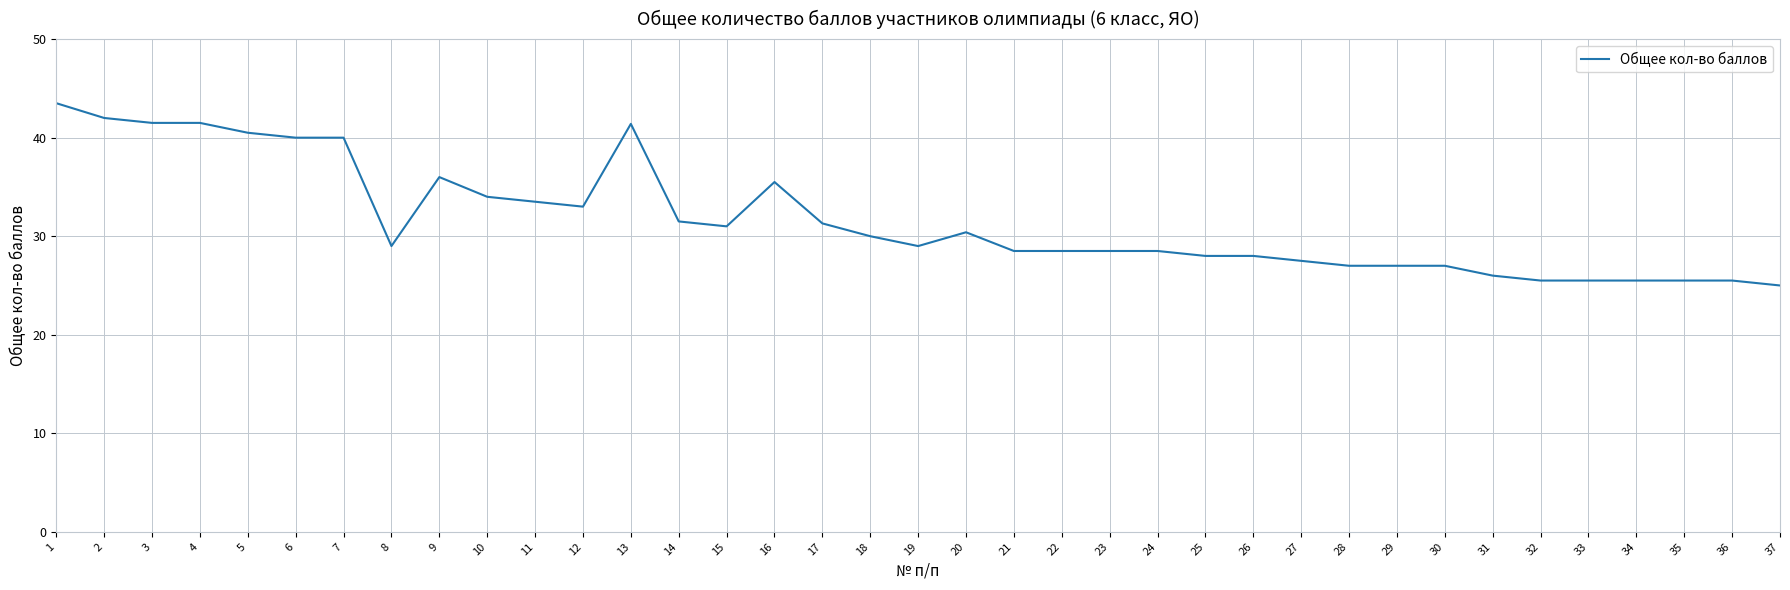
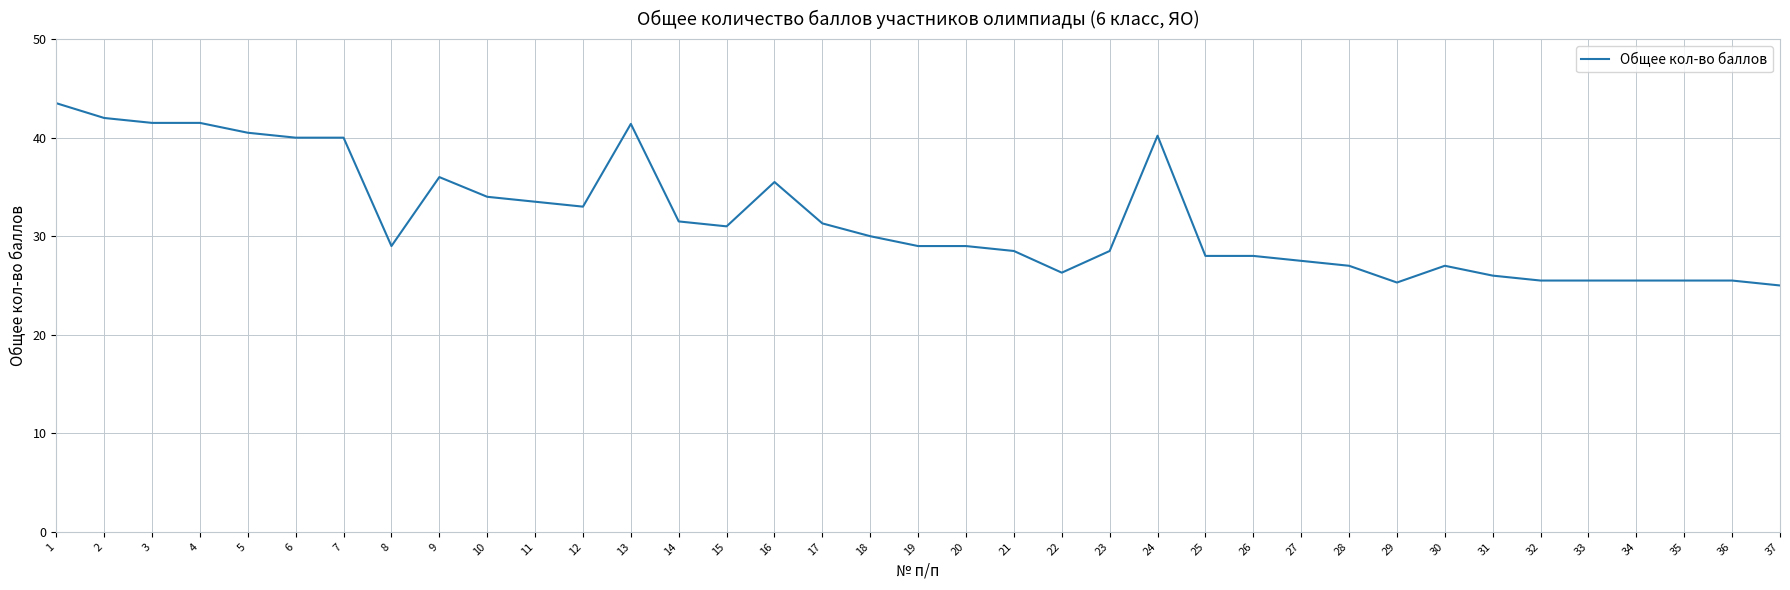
  {
    "1": 44,
    "2": 42,
    "3": 42,
    "4": 42,
    "5": 41,
    "6": 40,
    "7": 40,
    "8": 29,
    "9": 36,
    "10": 34,
    "11": 34,
    "12": 33,
    "13": 41,
    "14": 32,
    "15": 31,
    "16": 36,
    "17": 31,
    "18": 30,
    "19": 29,
-   "20": 30,
+   "20": 29,
    "21": 29,
-   "22": 29,
+   "22": 26,
    "23": 29,
-   "24": 29,
+   "24": 40,
    "25": 28,
    "26": 28,
    "27": 28,
    "28": 27,
-   "29": 27,
+   "29": 25,
    "30": 27,
    "31": 26,
    "32": 26,
    "33": 26,
    "34": 26,
    "35": 26,
    "36": 26,
    "37": 25
  }
